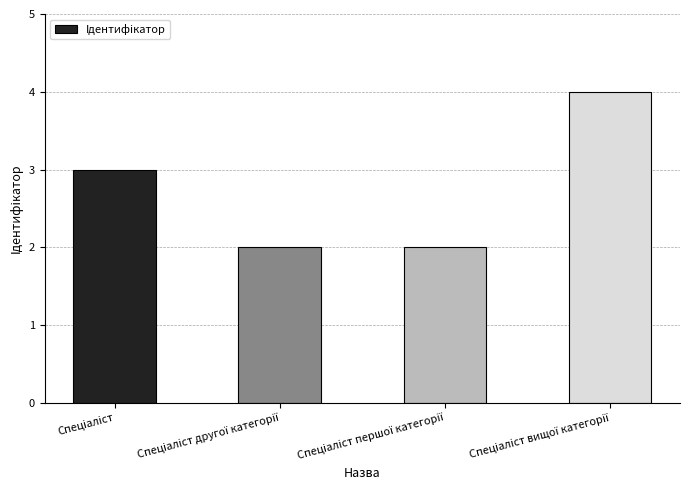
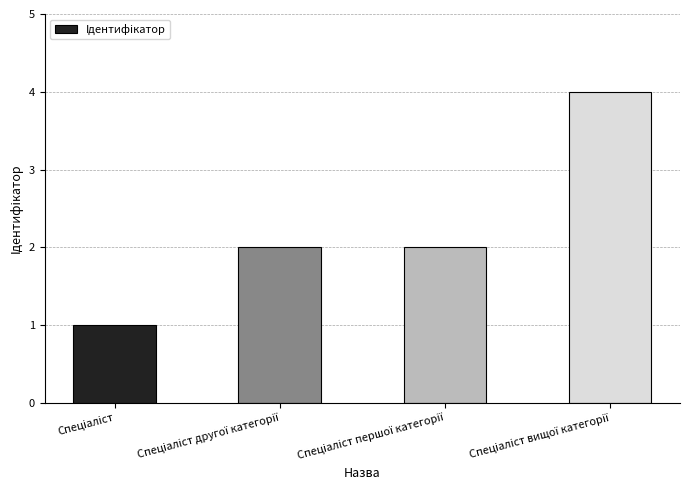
  {
-   "Спеціаліст": 3,
+   "Спеціаліст": 1,
    "Спеціаліст другої категорії": 2,
    "Спеціаліст першої категорії": 2,
    "Спеціаліст вищої категорії": 4
  }
